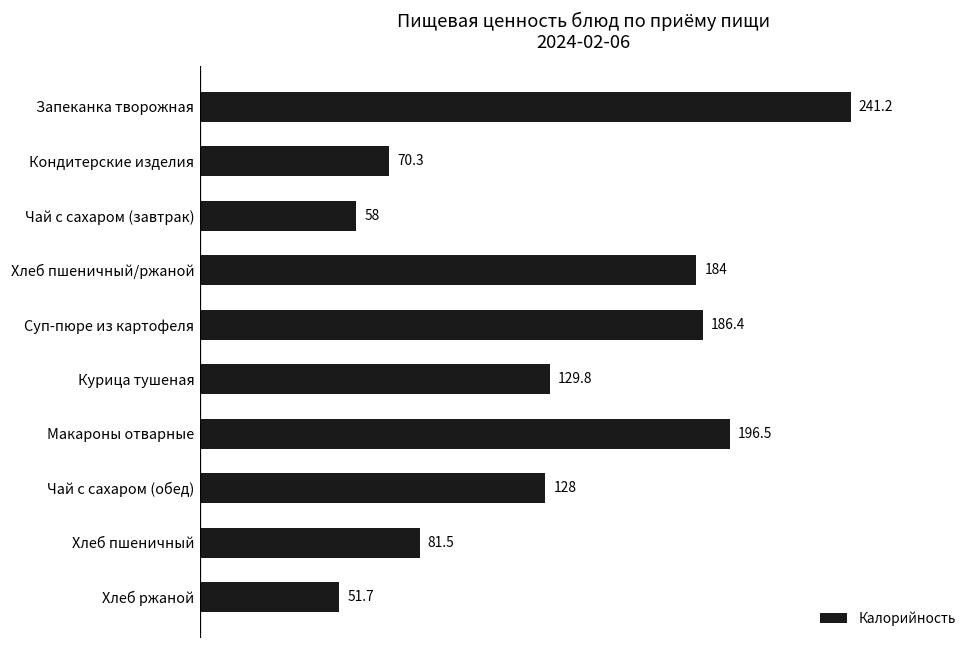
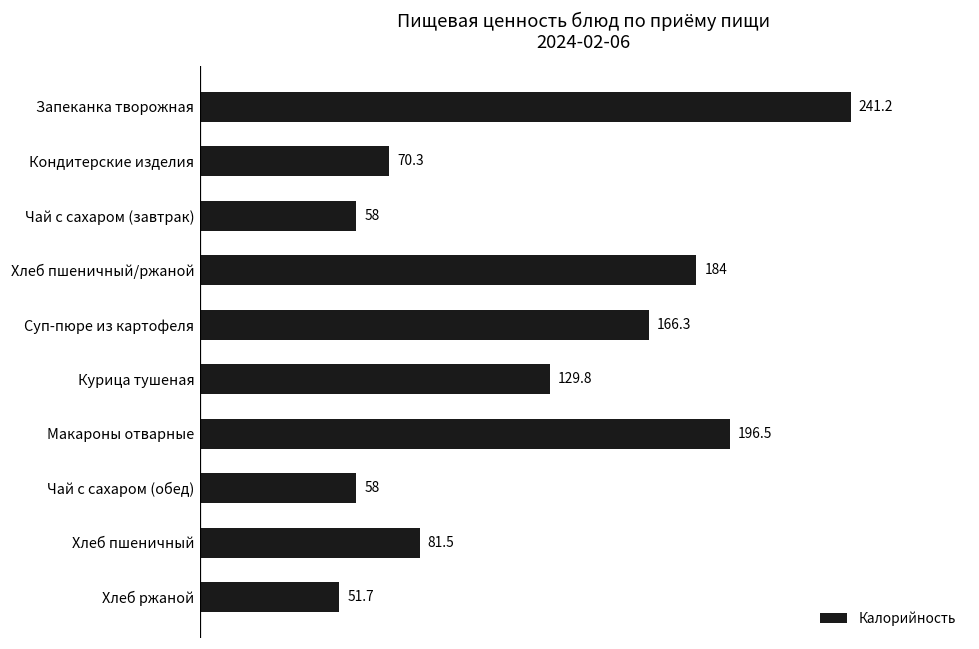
  {
    "Запеканка творожная": 241.2,
    "Кондитерские изделия": 70.3,
    "Чай с сахаром (завтрак)": 58,
    "Хлеб пшеничный/ржаной": 184,
-   "Суп-пюре из картофеля": 186.4,
+   "Суп-пюре из картофеля": 166.3,
    "Курица тушеная": 129.8,
    "Макароны отварные": 196.5,
-   "Чай с сахаром (обед)": 128,
+   "Чай с сахаром (обед)": 58,
    "Хлеб пшеничный": 81.5,
    "Хлеб ржаной": 51.7
  }
